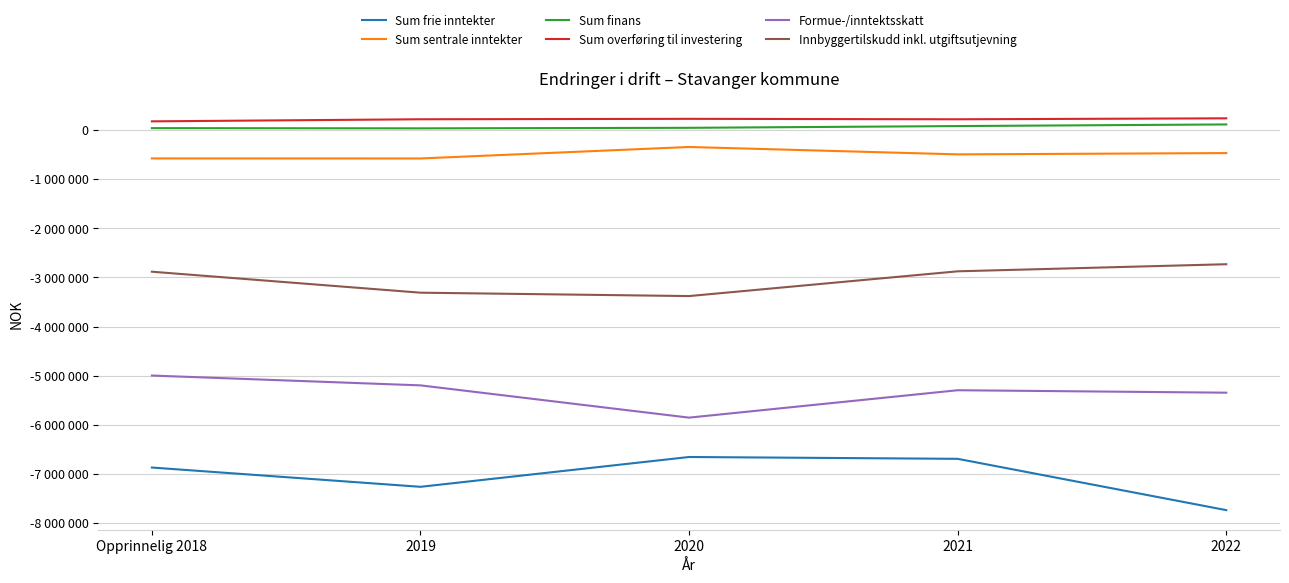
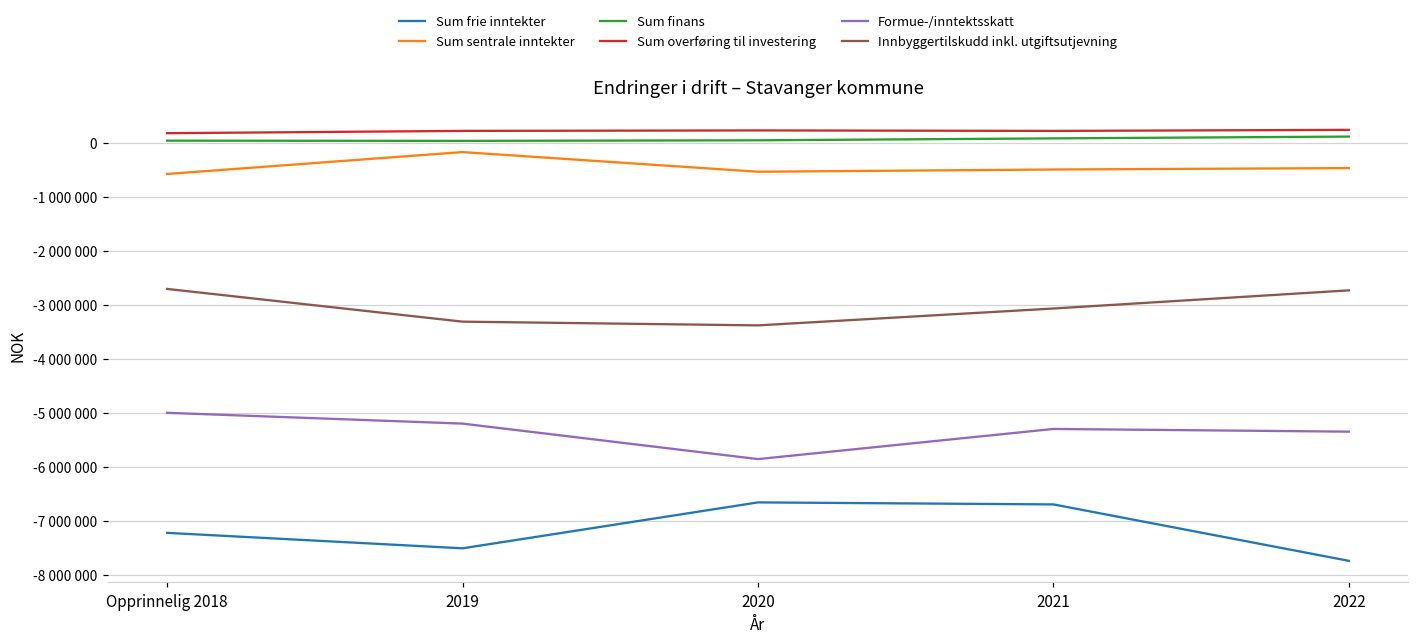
  {
    "Sum frie inntekter": {
-     "Opprinnelig 2018": -6900000,
-     "2019": -7300000,
+     "Opprinnelig 2018": -7200000,
+     "2019": -7500000,
      "2020": -6700000,
      "2021": -6700000,
      "2022": -7700000
    },
    "Sum sentrale inntekter": {
      "Opprinnelig 2018": -600000,
-     "2019": -600000,
-     "2020": -300000,
+     "2019": -200000,
+     "2020": -500000,
      "2021": -500000,
      "2022": -500000
    },
    "Sum finans": {
      "Opprinnelig 2018": 0,
      "2019": 0,
      "2020": 0,
      "2021": 100000,
      "2022": 100000
    },
    "Sum overføring til investering": {
      "Opprinnelig 2018": 200000,
      "2019": 200000,
      "2020": 200000,
      "2021": 200000,
      "2022": 200000
    },
    "Formue-/inntektsskatt": {
      "Opprinnelig 2018": -5000000,
      "2019": -5200000,
      "2020": -5900000,
      "2021": -5300000,
      "2022": -5300000
    },
    "Innbyggertilskudd inkl. utgiftsutjevning": {
-     "Opprinnelig 2018": -2900000,
+     "Opprinnelig 2018": -2700000,
      "2019": -3300000,
      "2020": -3400000,
-     "2021": -2900000,
+     "2021": -3100000,
      "2022": -2700000
    }
  }
